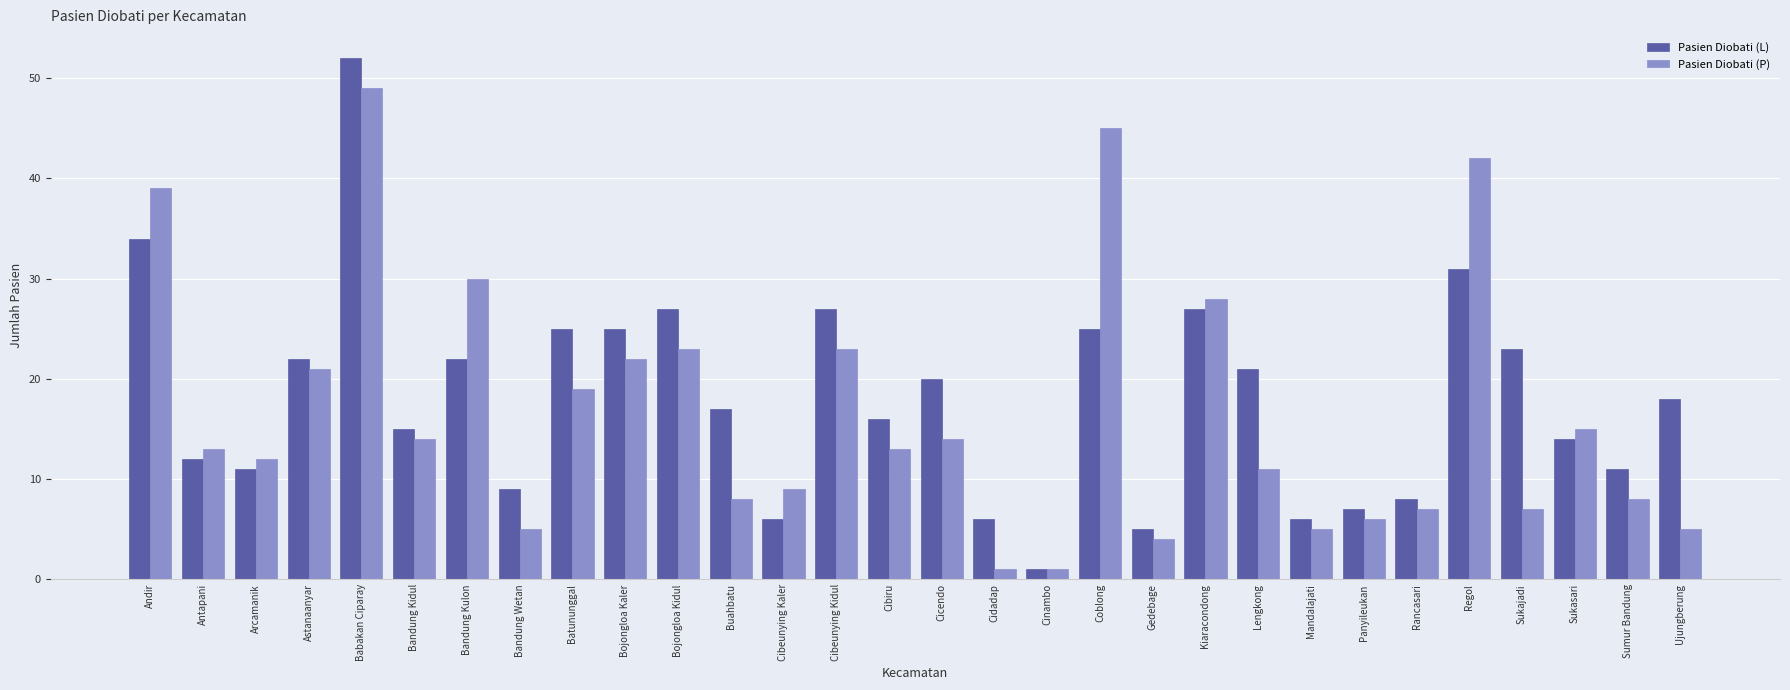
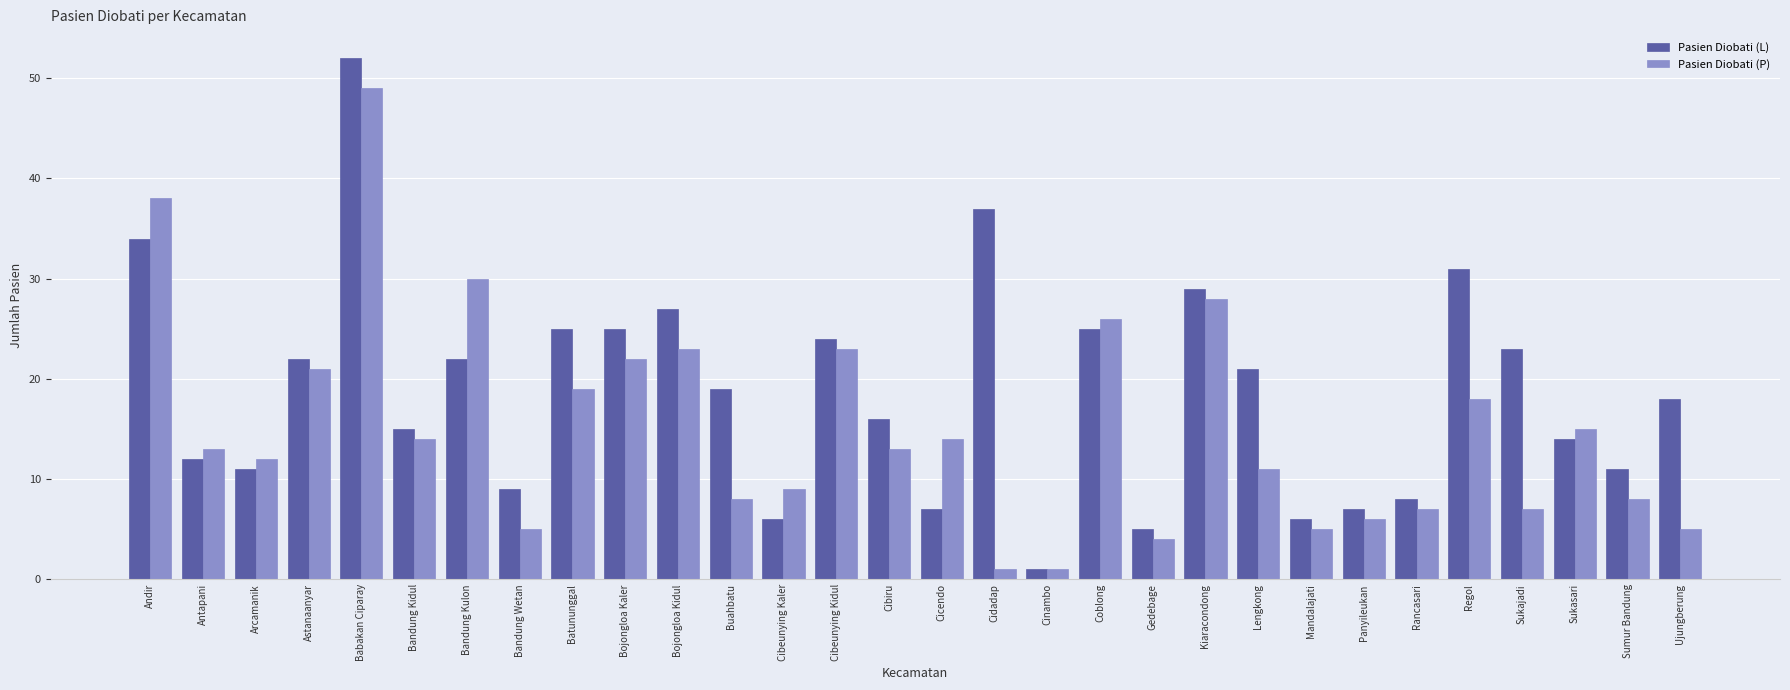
  {
    "Pasien Diobati (L)": {
      "Andir": 34,
      "Antapani": 12,
      "Arcamanik": 11,
      "Astanaanyar": 22,
      "Babakan Ciparay": 52,
      "Bandung Kidul": 15,
      "Bandung Kulon": 22,
      "Bandung Wetan": 9,
      "Batununggal": 25,
      "Bojongloa Kaler": 25,
      "Bojongloa Kidul": 27,
-     "Buahbatu": 17,
+     "Buahbatu": 19,
      "Cibeunying Kaler": 6,
-     "Cibeunying Kidul": 27,
+     "Cibeunying Kidul": 24,
      "Cibiru": 16,
-     "Cicendo": 20,
-     "Cidadap": 6,
+     "Cicendo": 7,
+     "Cidadap": 37,
      "Cinambo": 1,
      "Coblong": 25,
      "Gedebage": 5,
-     "Kiaracondong": 27,
+     "Kiaracondong": 29,
      "Lengkong": 21,
      "Mandalajati": 6,
      "Panyileukan": 7,
      "Rancasari": 8,
      "Regol": 31,
      "Sukajadi": 23,
      "Sukasari": 14,
      "Sumur Bandung": 11,
      "Ujungberung": 18
    },
    "Pasien Diobati (P)": {
-     "Andir": 39,
+     "Andir": 38,
      "Antapani": 13,
      "Arcamanik": 12,
      "Astanaanyar": 21,
      "Babakan Ciparay": 49,
      "Bandung Kidul": 14,
      "Bandung Kulon": 30,
      "Bandung Wetan": 5,
      "Batununggal": 19,
      "Bojongloa Kaler": 22,
      "Bojongloa Kidul": 23,
      "Buahbatu": 8,
      "Cibeunying Kaler": 9,
      "Cibeunying Kidul": 23,
      "Cibiru": 13,
      "Cicendo": 14,
      "Cidadap": 1,
      "Cinambo": 1,
-     "Coblong": 45,
+     "Coblong": 26,
      "Gedebage": 4,
      "Kiaracondong": 28,
      "Lengkong": 11,
      "Mandalajati": 5,
      "Panyileukan": 6,
      "Rancasari": 7,
-     "Regol": 42,
+     "Regol": 18,
      "Sukajadi": 7,
      "Sukasari": 15,
      "Sumur Bandung": 8,
      "Ujungberung": 5
    }
  }
